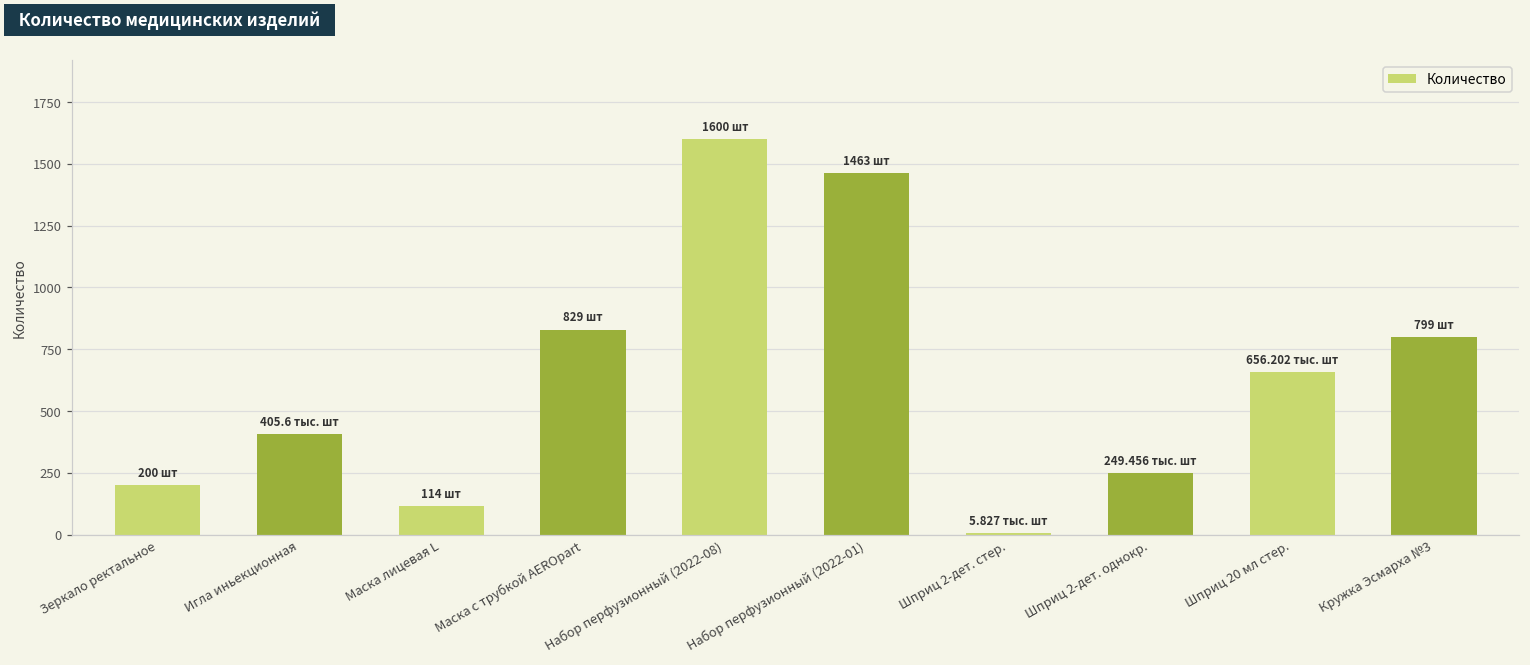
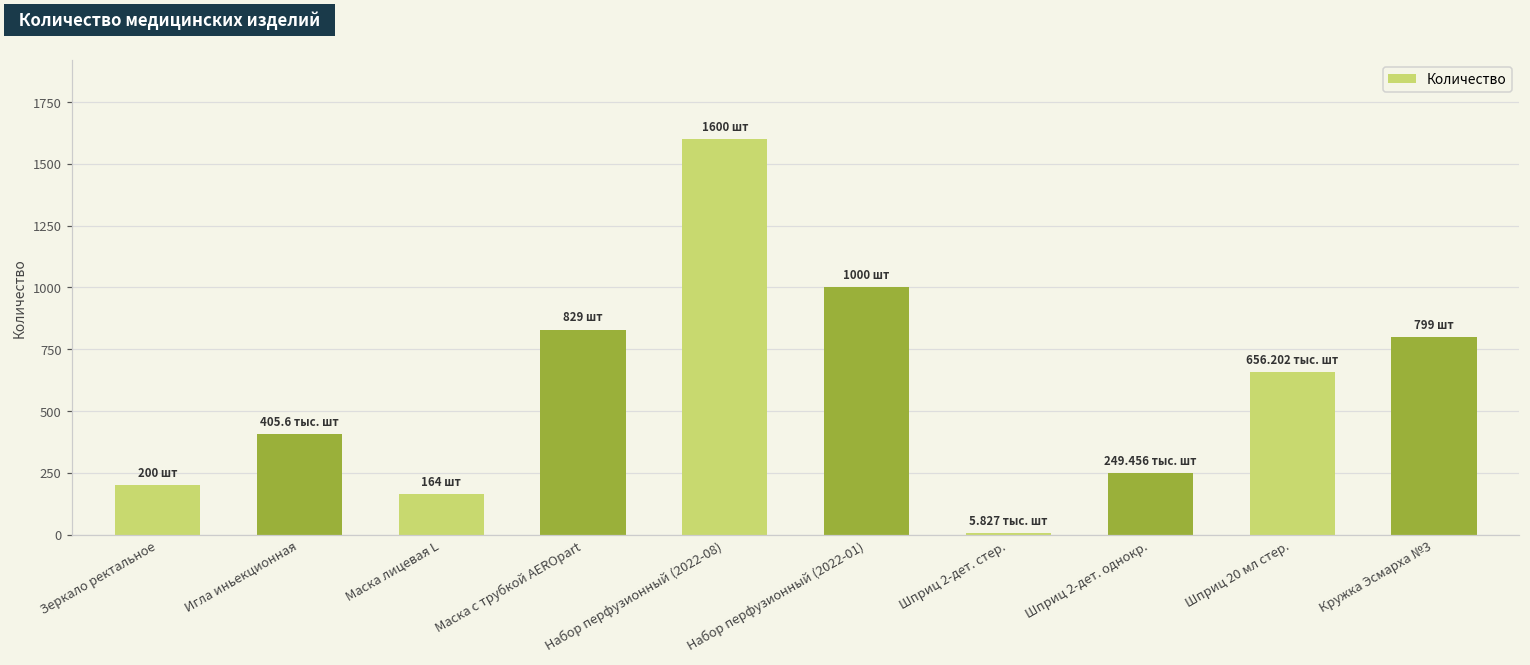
  {
    "Зеркало ректальное": 200,
    "Игла иньекционная": 405.6,
-   "Маска лицевая L": 114,
+   "Маска лицевая L": 164,
    "Маска с трубкой AEROpart": 829,
    "Набор перфузионный (2022-08)": 1600,
-   "Набор перфузионный (2022-01)": 1463,
+   "Набор перфузионный (2022-01)": 1000,
    "Шприц 2-дет. стер.": 5.827,
    "Шприц 2-дет. однокр.": 249.456,
    "Шприц 20 мл стер.": 656.202,
    "Кружка Эсмарха №3": 799
  }
